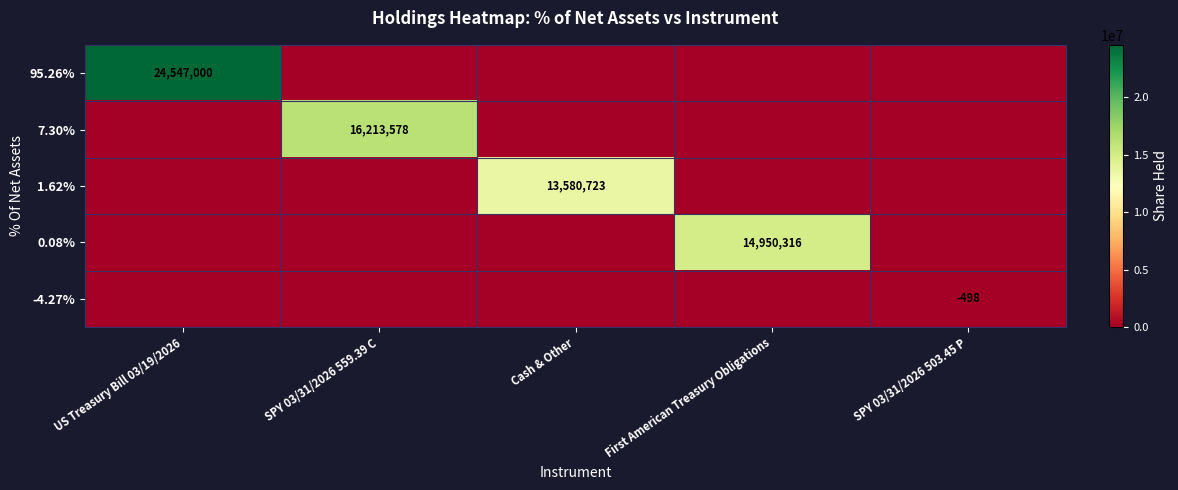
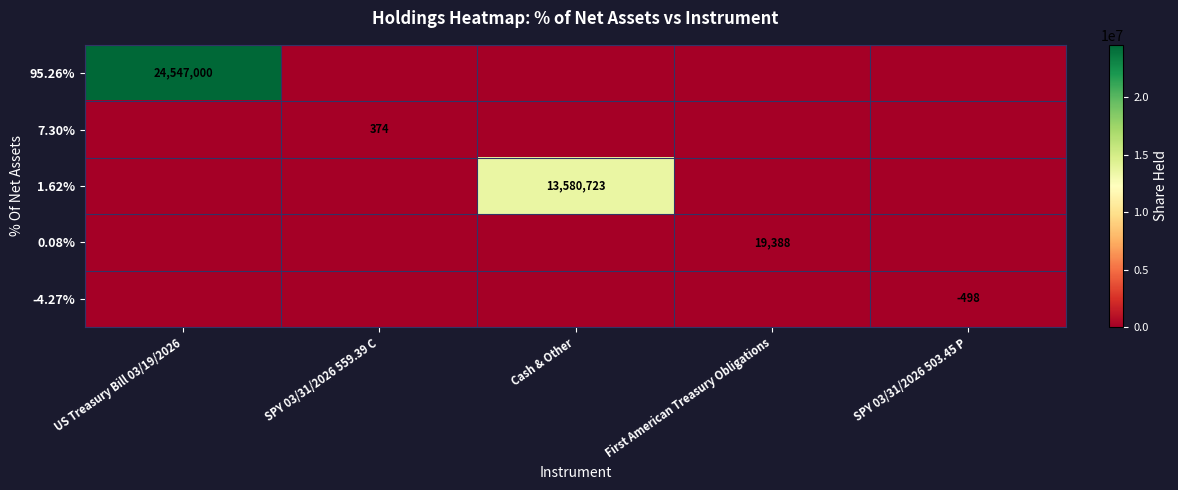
  {
    "95.26%": {
      "US Treasury Bill 03/19/2026": "24,547,000"
    },
    "7.30%": {
-     "SPY 03/31/2026 559.39 C": "16,213,578"
+     "SPY 03/31/2026 559.39 C": "374"
    },
    "1.62%": {
      "Cash & Other": "13,580,723"
    },
    "0.08%": {
-     "First American Treasury Obligations": "14,950,316"
+     "First American Treasury Obligations": "19,388"
    },
    "-4.27%": {
      "SPY 03/31/2026 503.45 P": "-498"
    }
  }
